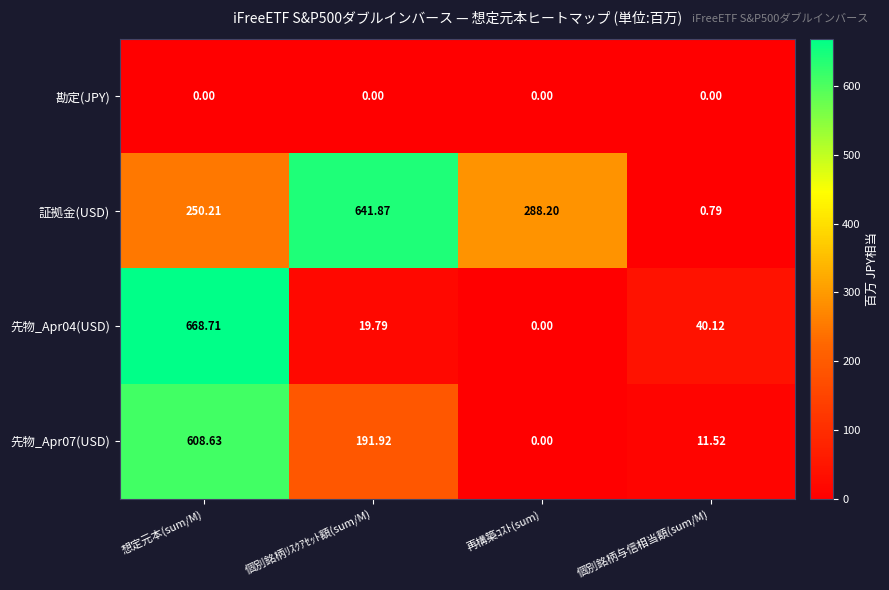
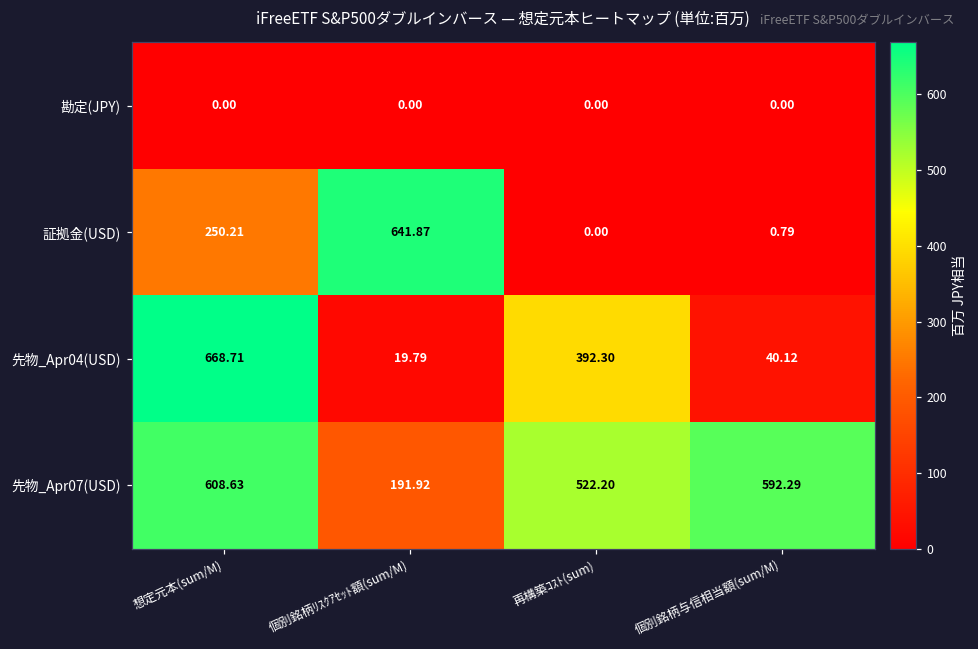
  {
    "勘定(JPY)": {
      "想定元本(sum/M)": 0.00,
      "個別銘柄ﾘｽｸｱｾｯﾄ額(sum/M)": 0.00,
      "再構築ｺｽﾄ(sum)": 0.00,
      "個別銘柄与信相当額(sum/M)": 0.00
    },
    "証拠金(USD)": {
      "想定元本(sum/M)": 250.21,
      "個別銘柄ﾘｽｸｱｾｯﾄ額(sum/M)": 641.87,
-     "再構築ｺｽﾄ(sum)": 288.20,
+     "再構築ｺｽﾄ(sum)": 0.00,
      "個別銘柄与信相当額(sum/M)": 0.79
    },
    "先物_Apr04(USD)": {
      "想定元本(sum/M)": 668.71,
      "個別銘柄ﾘｽｸｱｾｯﾄ額(sum/M)": 19.79,
-     "再構築ｺｽﾄ(sum)": 0.00,
+     "再構築ｺｽﾄ(sum)": 392.30,
      "個別銘柄与信相当額(sum/M)": 40.12
    },
    "先物_Apr07(USD)": {
      "想定元本(sum/M)": 608.63,
      "個別銘柄ﾘｽｸｱｾｯﾄ額(sum/M)": 191.92,
-     "再構築ｺｽﾄ(sum)": 0.00,
-     "個別銘柄与信相当額(sum/M)": 11.52
+     "再構築ｺｽﾄ(sum)": 522.20,
+     "個別銘柄与信相当額(sum/M)": 592.29
    }
  }
